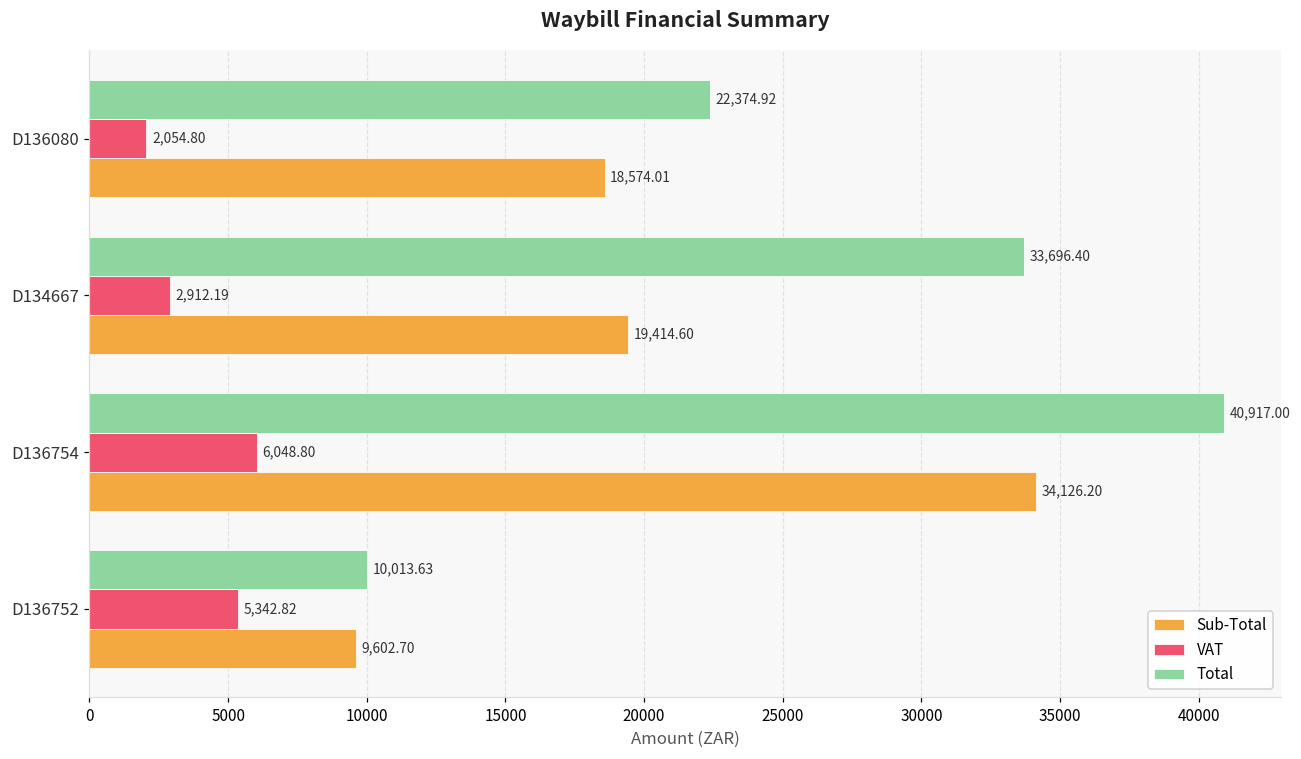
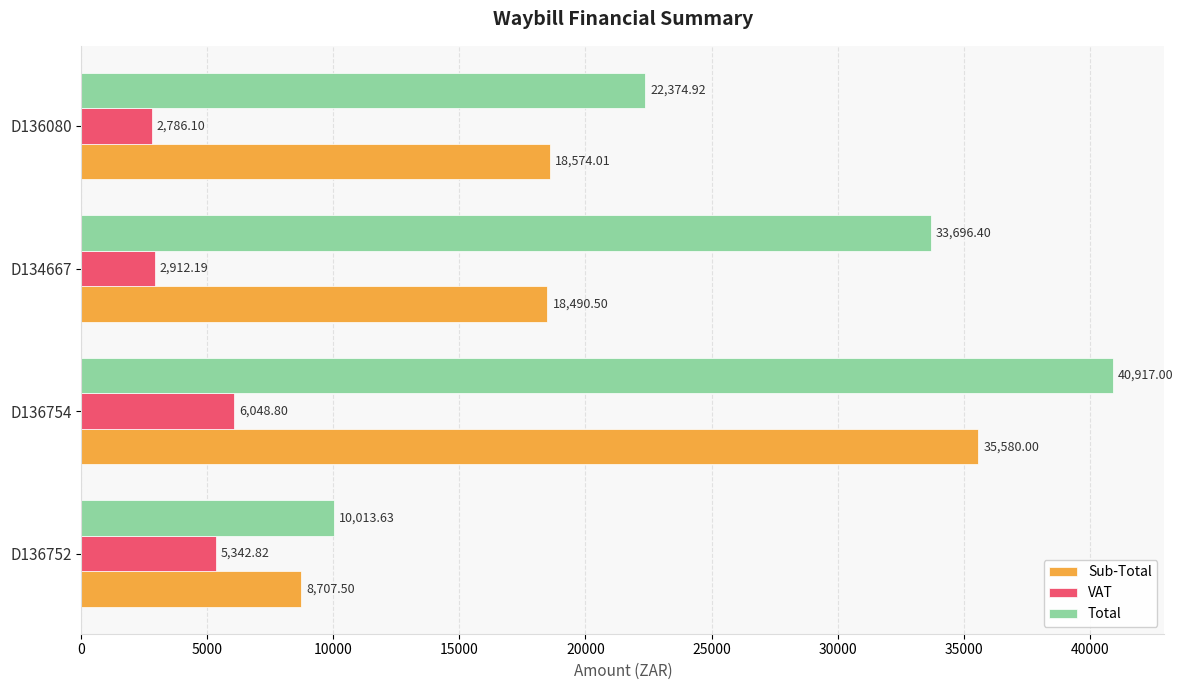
  {
    "Sub-Total": {
      "D136080": "18,574.01",
-     "D134667": "19,414.60",
-     "D136754": "34,126.20",
-     "D136752": "9,602.70"
+     "D134667": "18,490.50",
+     "D136754": "35,580.00",
+     "D136752": "8,707.50"
    },
    "VAT": {
-     "D136080": "2,054.80",
+     "D136080": "2,786.10",
      "D134667": "2,912.19",
      "D136754": "6,048.80",
      "D136752": "5,342.82"
    },
    "Total": {
      "D136080": "22,374.92",
      "D134667": "33,696.40",
      "D136754": "40,917.00",
      "D136752": "10,013.63"
    }
  }
